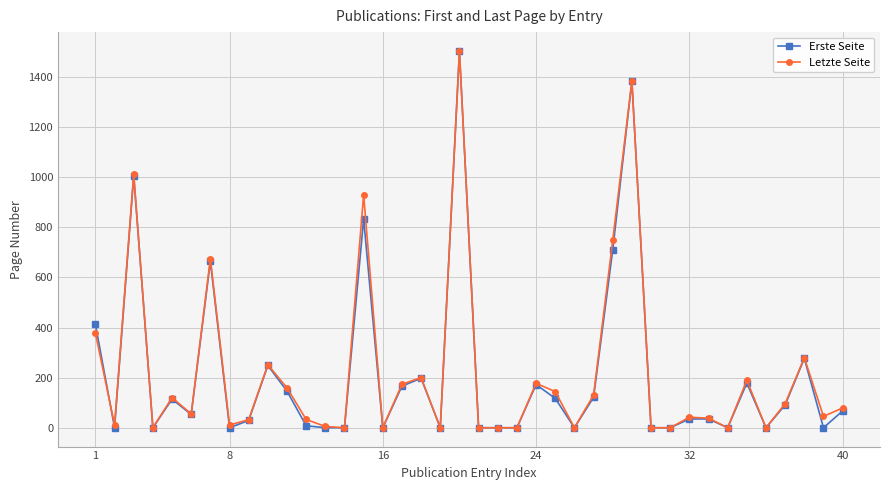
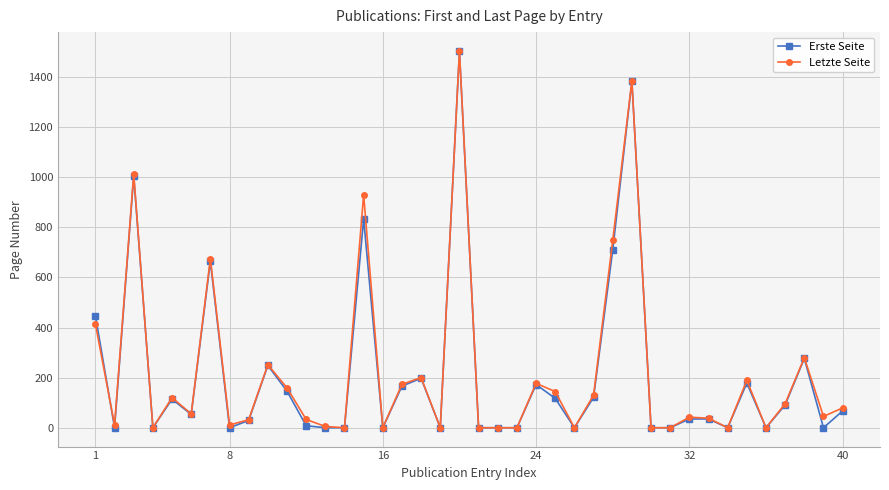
  {
    "Erste Seite": {
-     "1": 410,
+     "1": 450,
      "8": 0,
      "40": 70
    },
    "Letzte Seite": {
-     "1": 380,
+     "1": 410,
      "8": 10,
      "40": 80
    }
  }
